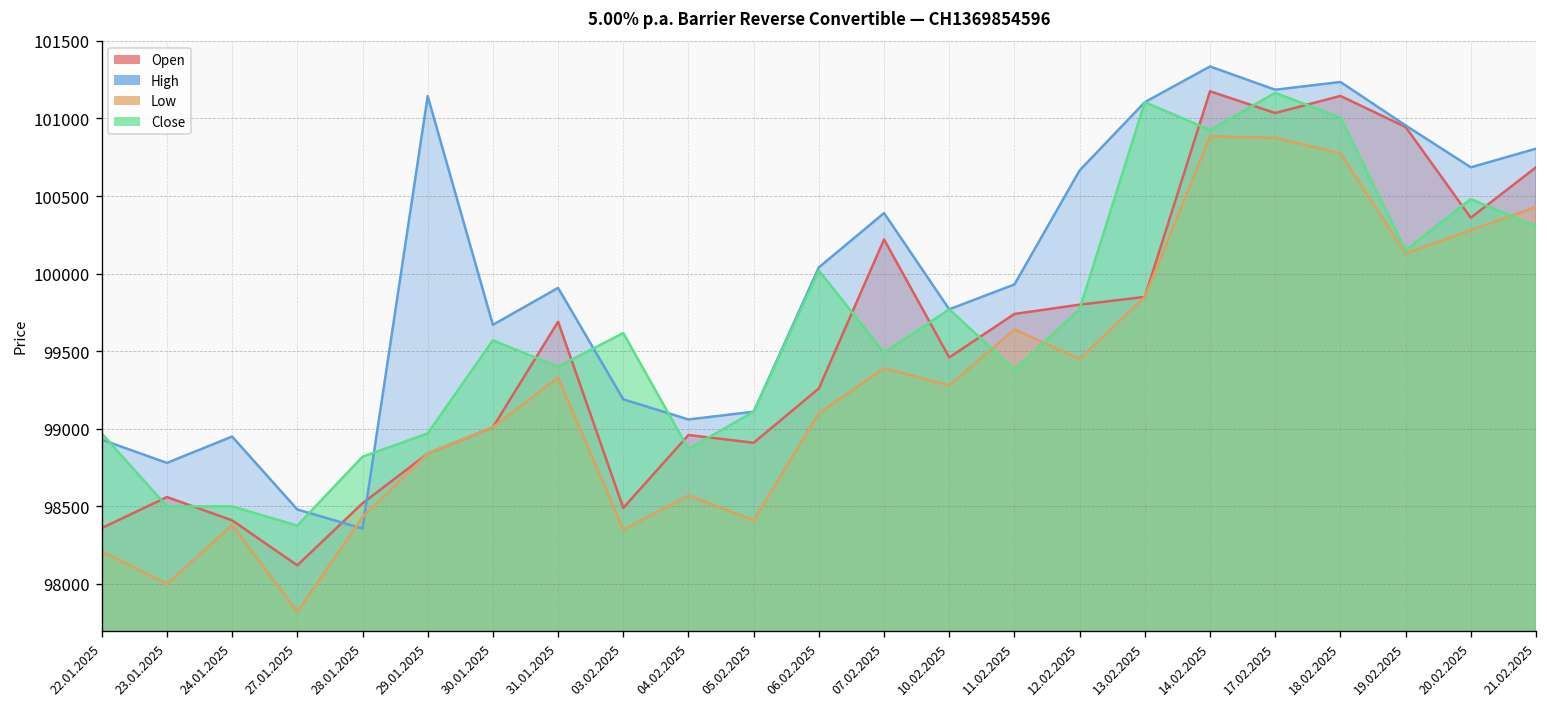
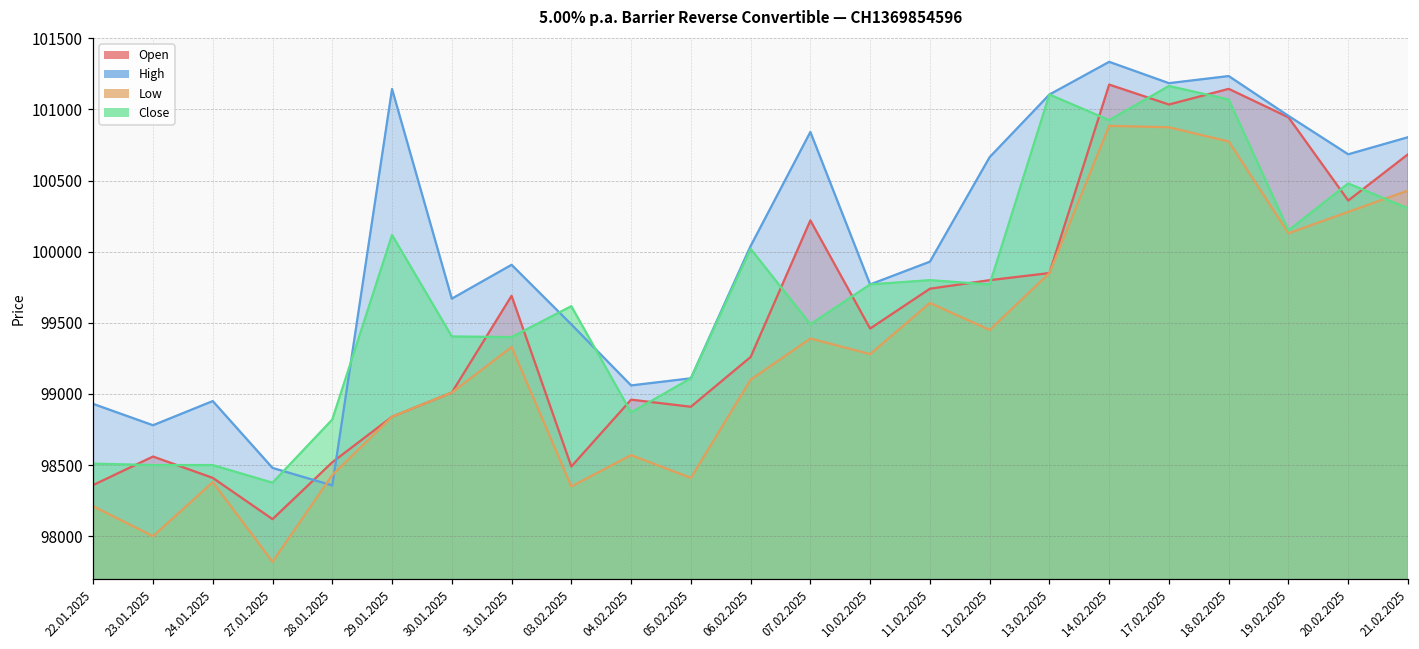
  {
    "High": {
      "22.01.2025": 98930,
      "23.01.2025": 98780,
      "24.01.2025": 98950,
      "27.01.2025": 98480,
      "28.01.2025": 98360,
      "29.01.2025": 101140,
      "30.01.2025": 99670,
      "31.01.2025": 99910,
-     "03.02.2025": 99190,
+     "03.02.2025": 99490,
      "04.02.2025": 99060,
      "06.02.2025": 100040,
-     "07.02.2025": 100390,
+     "07.02.2025": 100840,
      "11.02.2025": 99930,
      "12.02.2025": 100670,
      "14.02.2025": 101340,
      "17.02.2025": 101190,
      "18.02.2025": 101240,
      "20.02.2025": 100690,
      "21.02.2025": 100810
    },
    "Close": {
-     "22.01.2025": 98970,
+     "22.01.2025": 98510,
      "23.01.2025": 98500,
      "24.01.2025": 98500,
      "27.01.2025": 98380,
      "28.01.2025": 98820,
-     "29.01.2025": 98970,
-     "30.01.2025": 99570,
+     "29.01.2025": 100120,
+     "30.01.2025": 99400,
      "31.01.2025": 99400,
      "03.02.2025": 99620,
      "04.02.2025": 98870,
      "06.02.2025": 100020,
      "07.02.2025": 99490,
-     "11.02.2025": 99380,
+     "11.02.2025": 99800,
      "12.02.2025": 99770,
      "14.02.2025": 100930,
      "17.02.2025": 101170,
-     "18.02.2025": 101010,
+     "18.02.2025": 101070,
      "20.02.2025": 100480,
      "21.02.2025": 100310
    }
  }
